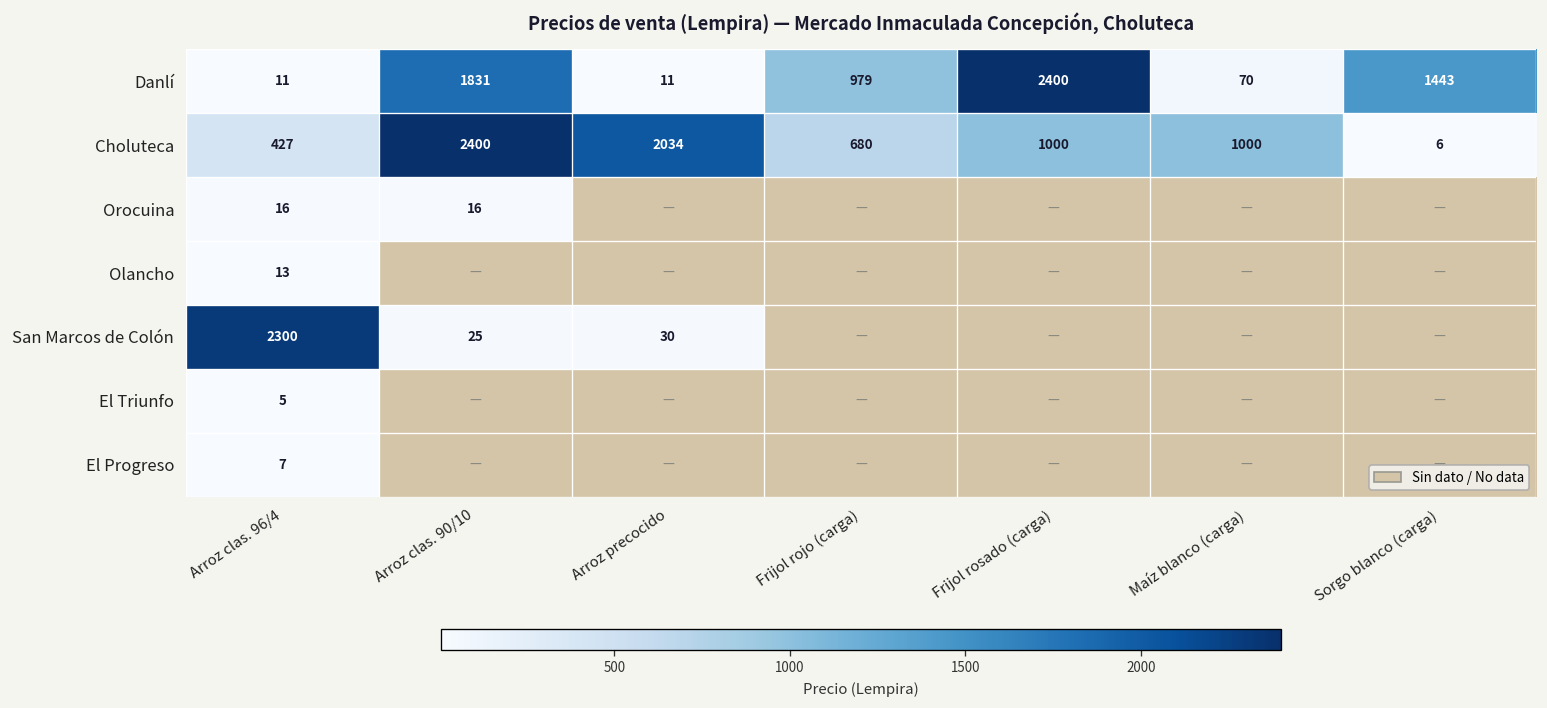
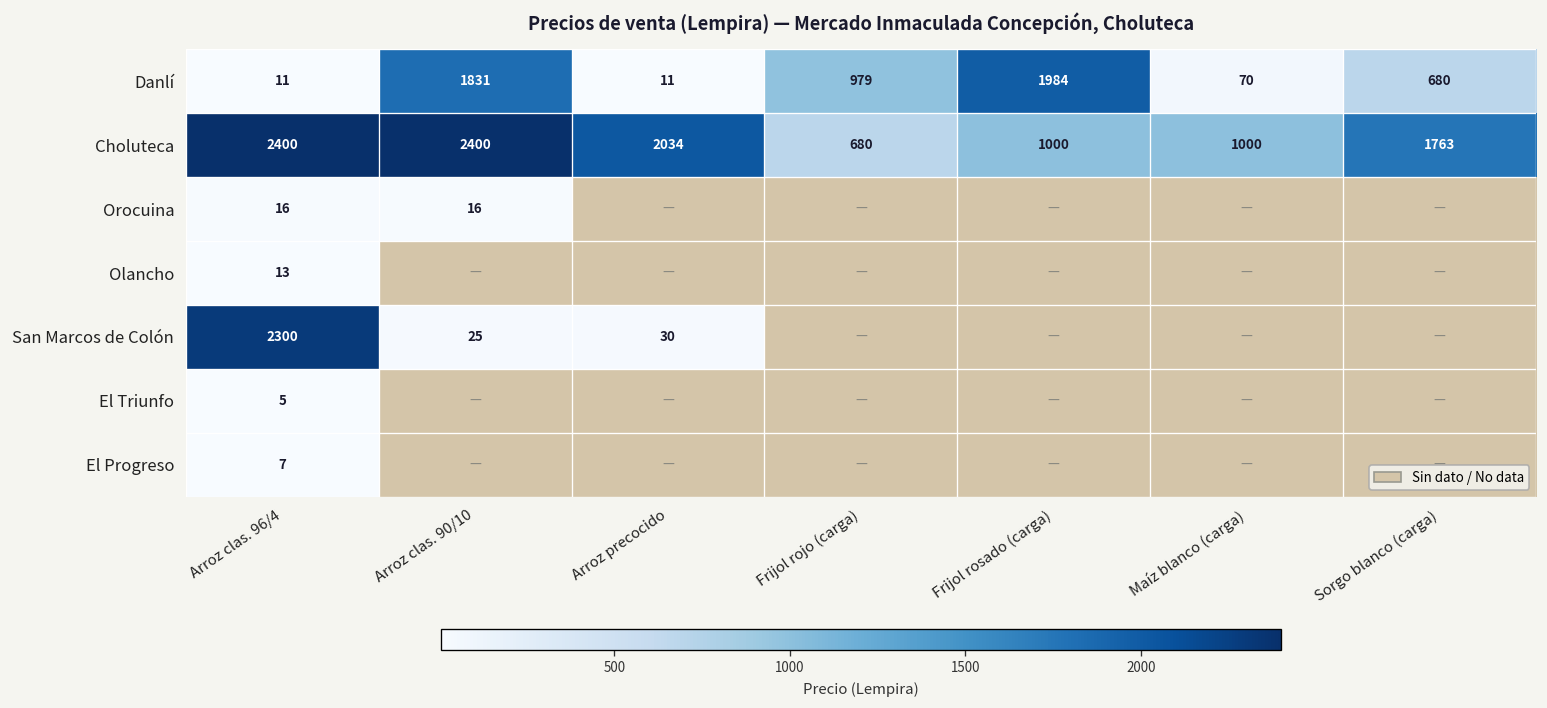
  {
    "Danlí": {
      "Arroz clas. 96/4": 11,
      "Arroz clas. 90/10": 1831,
      "Arroz precocido": 11,
      "Frijol rojo (carga)": 979,
-     "Frijol rosado (carga)": 2400,
+     "Frijol rosado (carga)": 1984,
      "Maíz blanco (carga)": 70,
-     "Sorgo blanco (carga)": 1443
+     "Sorgo blanco (carga)": 680
    },
    "Choluteca": {
-     "Arroz clas. 96/4": 427,
+     "Arroz clas. 96/4": 2400,
      "Arroz clas. 90/10": 2400,
      "Arroz precocido": 2034,
      "Frijol rojo (carga)": 680,
      "Frijol rosado (carga)": 1000,
      "Maíz blanco (carga)": 1000,
-     "Sorgo blanco (carga)": 6
+     "Sorgo blanco (carga)": 1763
    },
    "Orocuina": {
      "Arroz clas. 96/4": 16,
      "Arroz clas. 90/10": 16
    },
    "Olancho": {
      "Arroz clas. 96/4": 13
    },
    "San Marcos de Colón": {
      "Arroz clas. 96/4": 2300,
      "Arroz clas. 90/10": 25,
      "Arroz precocido": 30
    },
    "El Triunfo": {
      "Arroz clas. 96/4": 5
    },
    "El Progreso": {
      "Arroz clas. 96/4": 7
    }
  }
